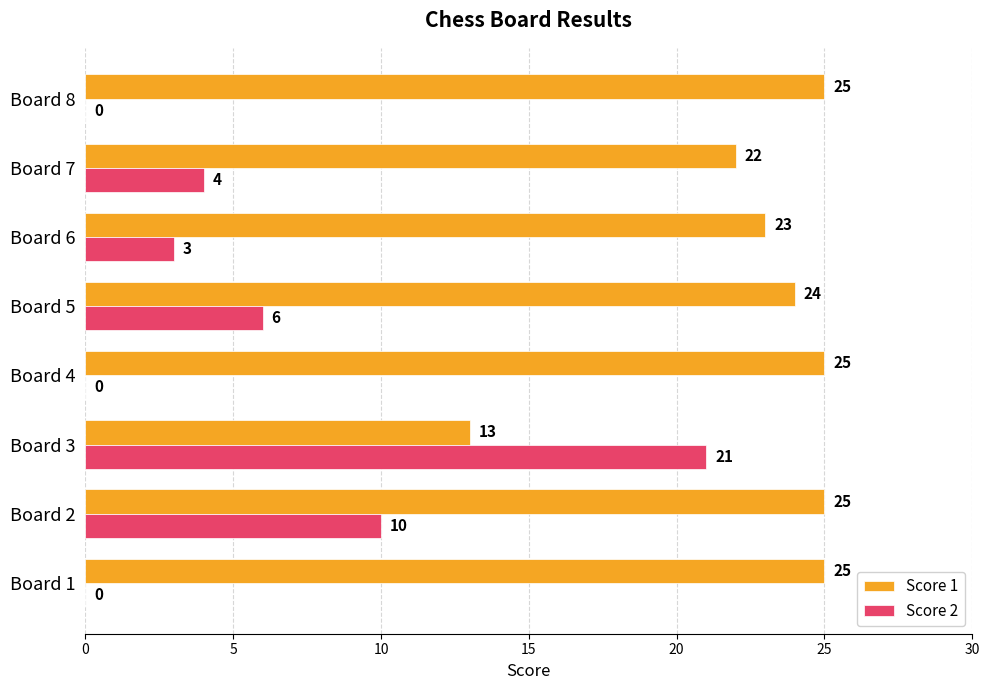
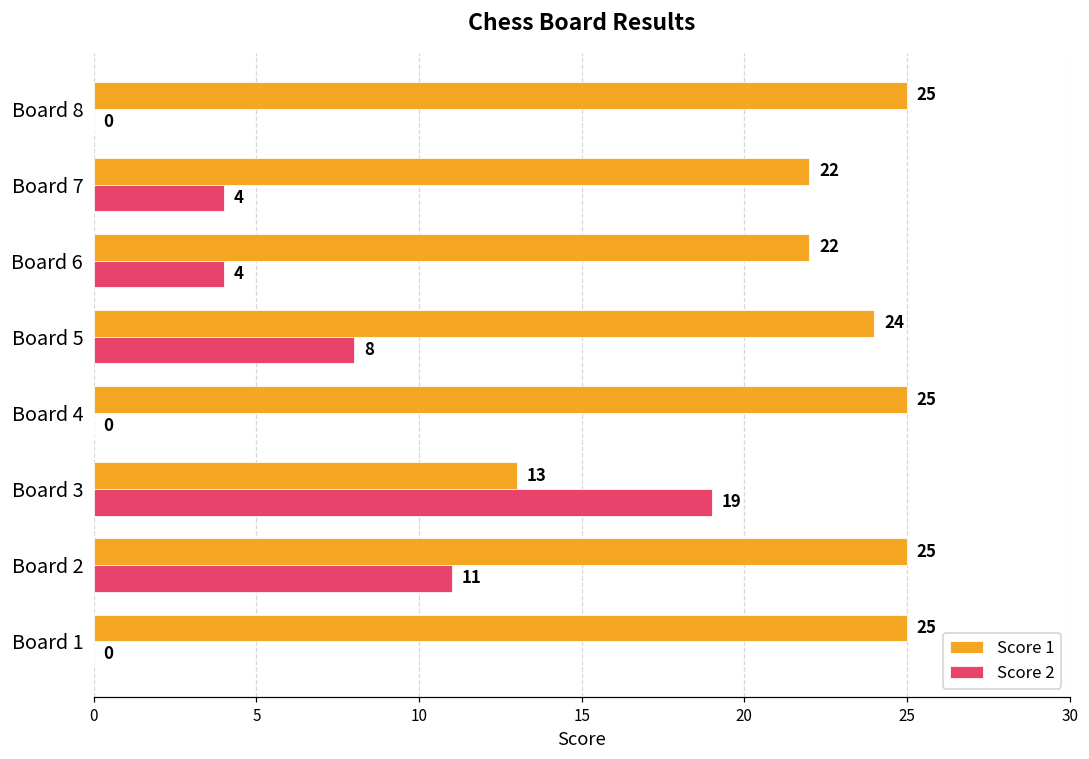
  {
    "Score 1": {
      "Board 8": 25,
      "Board 7": 22,
-     "Board 6": 23,
+     "Board 6": 22,
      "Board 5": 24,
      "Board 4": 25,
      "Board 3": 13,
      "Board 2": 25,
      "Board 1": 25
    },
    "Score 2": {
      "Board 8": 0,
      "Board 7": 4,
-     "Board 6": 3,
-     "Board 5": 6,
+     "Board 6": 4,
+     "Board 5": 8,
      "Board 4": 0,
-     "Board 3": 21,
-     "Board 2": 10,
+     "Board 3": 19,
+     "Board 2": 11,
      "Board 1": 0
    }
  }
